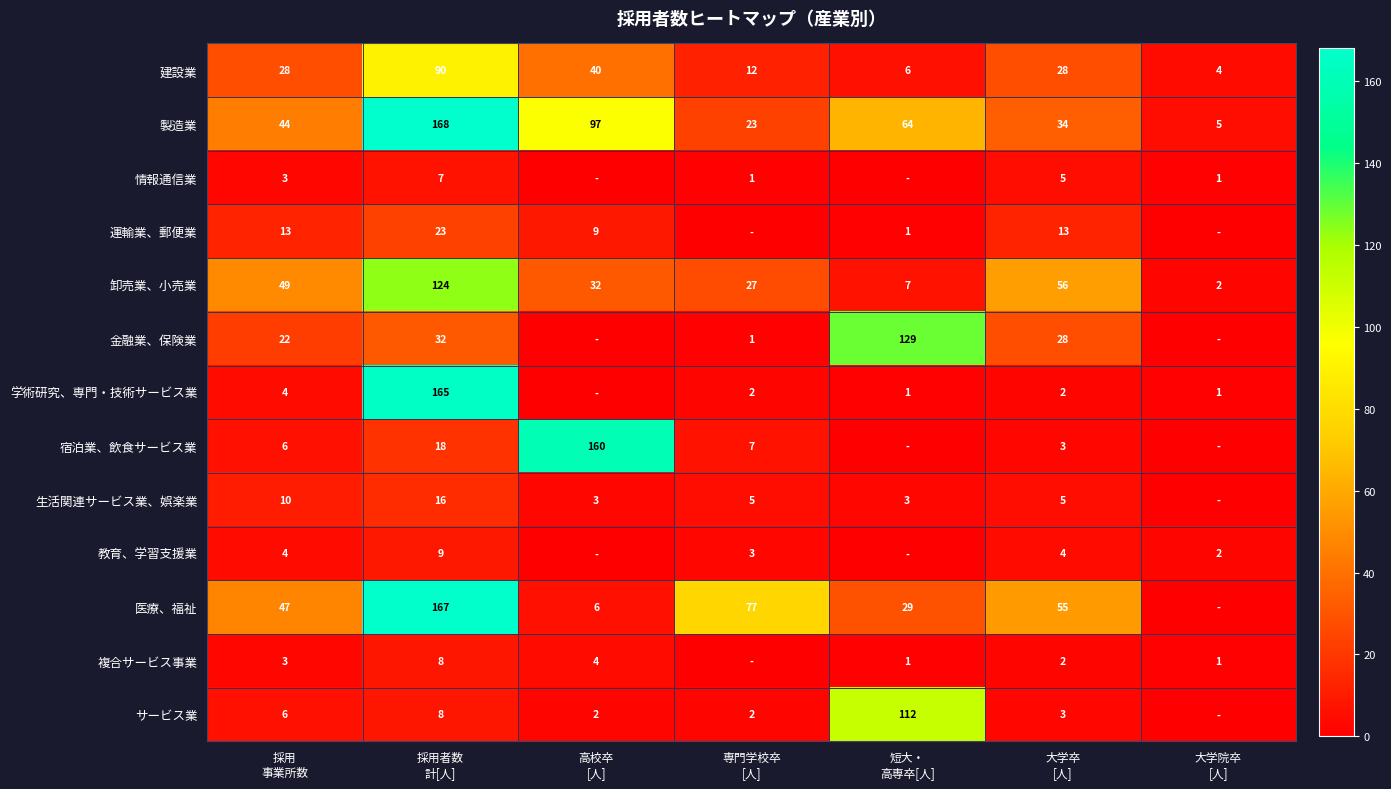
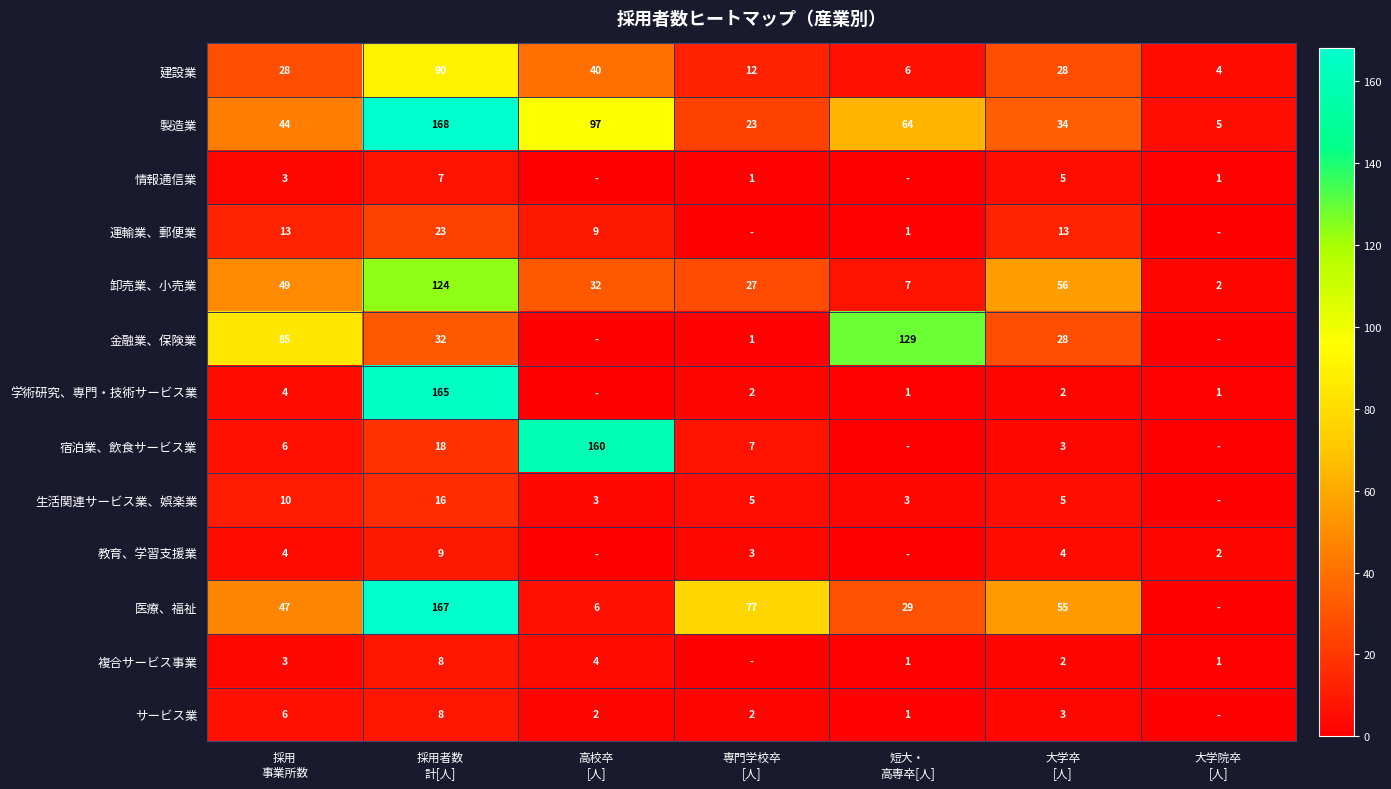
  {
    "建設業": {
      "採用 事業所数": 28,
      "採用者数 計[人]": 90,
      "高校卒 [人]": 40,
      "専門学校卒 [人]": 12,
      "短大・ 高専卒[人]": 6,
      "大学卒 [人]": 28,
      "大学院卒 [人]": 4
    },
    "製造業": {
      "採用 事業所数": 44,
      "採用者数 計[人]": 168,
      "高校卒 [人]": 97,
      "専門学校卒 [人]": 23,
      "短大・ 高専卒[人]": 64,
      "大学卒 [人]": 34,
      "大学院卒 [人]": 5
    },
    "情報通信業": {
      "採用 事業所数": 3,
      "採用者数 計[人]": 7,
      "専門学校卒 [人]": 1,
      "大学卒 [人]": 5,
      "大学院卒 [人]": 1
    },
    "運輸業、郵便業": {
      "採用 事業所数": 13,
      "採用者数 計[人]": 23,
      "高校卒 [人]": 9,
      "短大・ 高専卒[人]": 1,
      "大学卒 [人]": 13
    },
    "卸売業、小売業": {
      "採用 事業所数": 49,
      "採用者数 計[人]": 124,
      "高校卒 [人]": 32,
      "専門学校卒 [人]": 27,
      "短大・ 高専卒[人]": 7,
      "大学卒 [人]": 56,
      "大学院卒 [人]": 2
    },
    "金融業、保険業": {
-     "採用 事業所数": 22,
+     "採用 事業所数": 85,
      "採用者数 計[人]": 32,
      "専門学校卒 [人]": 1,
      "短大・ 高専卒[人]": 129,
      "大学卒 [人]": 28
    },
    "学術研究、専門・技術サービス業": {
      "採用 事業所数": 4,
      "採用者数 計[人]": 165,
      "専門学校卒 [人]": 2,
      "短大・ 高専卒[人]": 1,
      "大学卒 [人]": 2,
      "大学院卒 [人]": 1
    },
    "宿泊業、飲食サービス業": {
      "採用 事業所数": 6,
      "採用者数 計[人]": 18,
      "高校卒 [人]": 160,
      "専門学校卒 [人]": 7,
      "大学卒 [人]": 3
    },
    "生活関連サービス業、娯楽業": {
      "採用 事業所数": 10,
      "採用者数 計[人]": 16,
      "高校卒 [人]": 3,
      "専門学校卒 [人]": 5,
      "短大・ 高専卒[人]": 3,
      "大学卒 [人]": 5
    },
    "教育、学習支援業": {
      "採用 事業所数": 4,
      "採用者数 計[人]": 9,
      "専門学校卒 [人]": 3,
      "大学卒 [人]": 4,
      "大学院卒 [人]": 2
    },
    "医療、福祉": {
      "採用 事業所数": 47,
      "採用者数 計[人]": 167,
      "高校卒 [人]": 6,
      "専門学校卒 [人]": 77,
      "短大・ 高専卒[人]": 29,
      "大学卒 [人]": 55
    },
    "複合サービス事業": {
      "採用 事業所数": 3,
      "採用者数 計[人]": 8,
      "高校卒 [人]": 4,
      "短大・ 高専卒[人]": 1,
      "大学卒 [人]": 2,
      "大学院卒 [人]": 1
    },
    "サービス業": {
      "採用 事業所数": 6,
      "採用者数 計[人]": 8,
      "高校卒 [人]": 2,
      "専門学校卒 [人]": 2,
-     "短大・ 高専卒[人]": 112,
+     "短大・ 高専卒[人]": 1,
      "大学卒 [人]": 3
    }
  }
